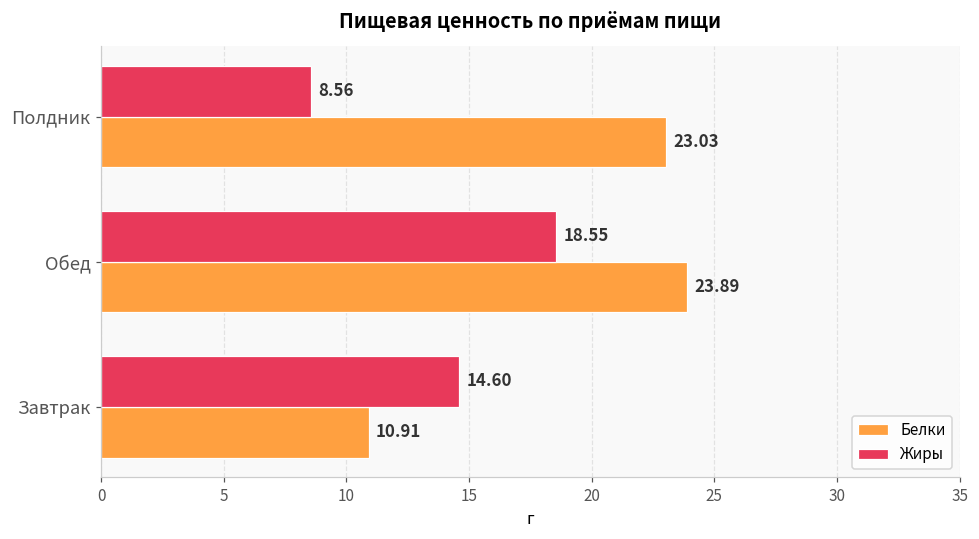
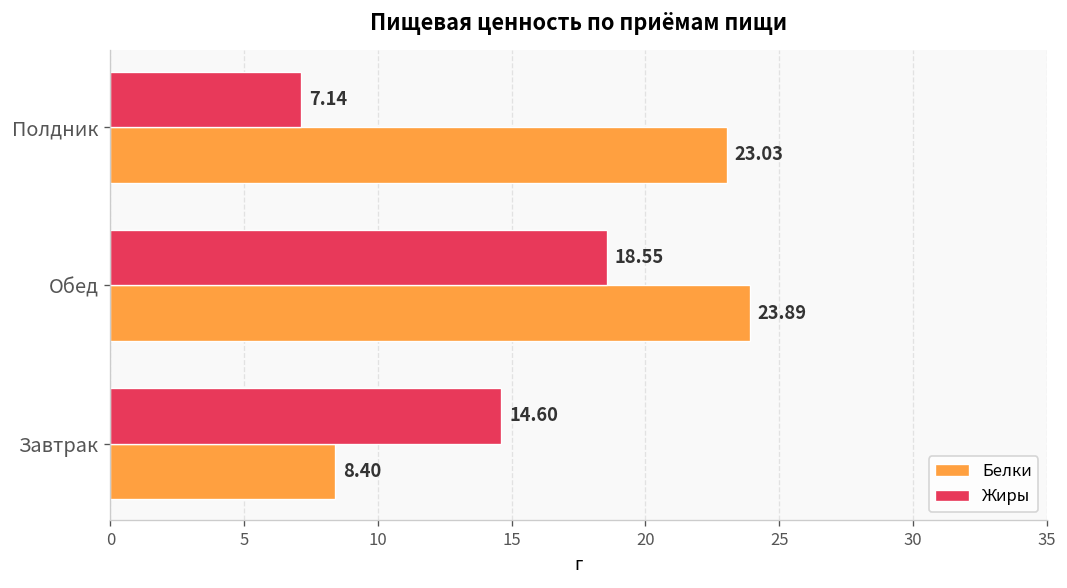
  {
    "Белки": {
      "Полдник": 23.03,
      "Обед": 23.89,
-     "Завтрак": 10.91
+     "Завтрак": 8.40
    },
    "Жиры": {
-     "Полдник": 8.56,
+     "Полдник": 7.14,
      "Обед": 18.55,
      "Завтрак": 14.60
    }
  }
